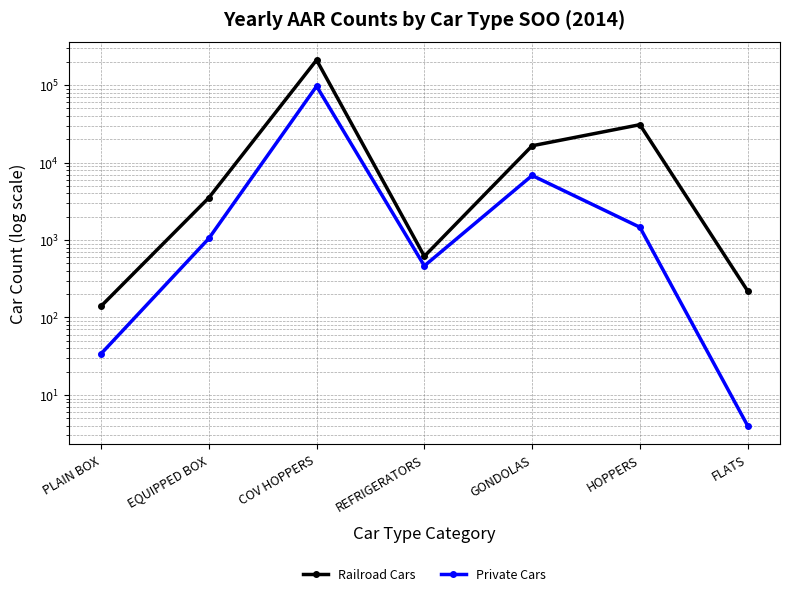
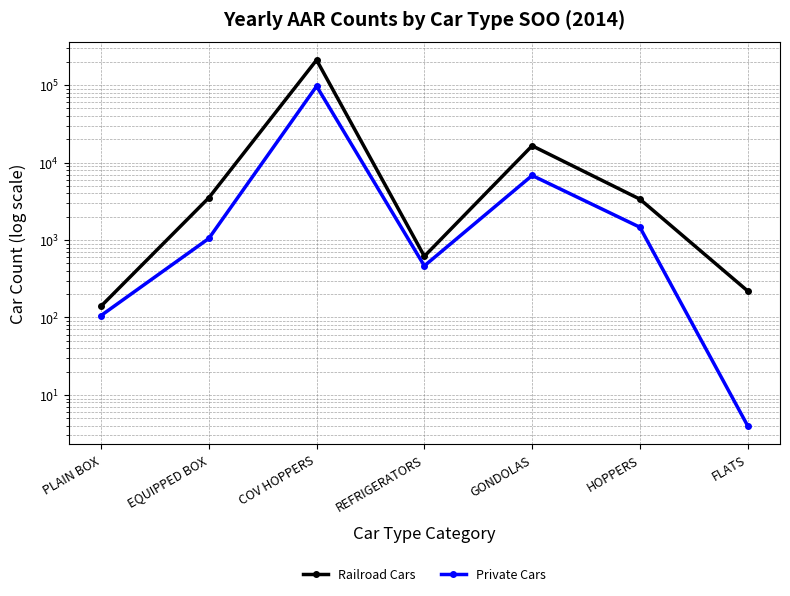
  {
    "Railroad Cars": {
      "PLAIN BOX": 140,
      "EQUIPPED BOX": 4000,
      "COV HOPPERS": 210000,
      "REFRIGERATORS": 600,
      "GONDOLAS": 16000,
-     "HOPPERS": 31000,
+     "HOPPERS": 3000,
      "FLATS": 220
    },
    "Private Cars": {
-     "PLAIN BOX": 30,
+     "PLAIN BOX": 110,
      "EQUIPPED BOX": 1000,
      "COV HOPPERS": 100000,
      "REFRIGERATORS": 500,
      "GONDOLAS": 7000,
      "HOPPERS": 1500,
      "FLATS": 4
    }
  }
